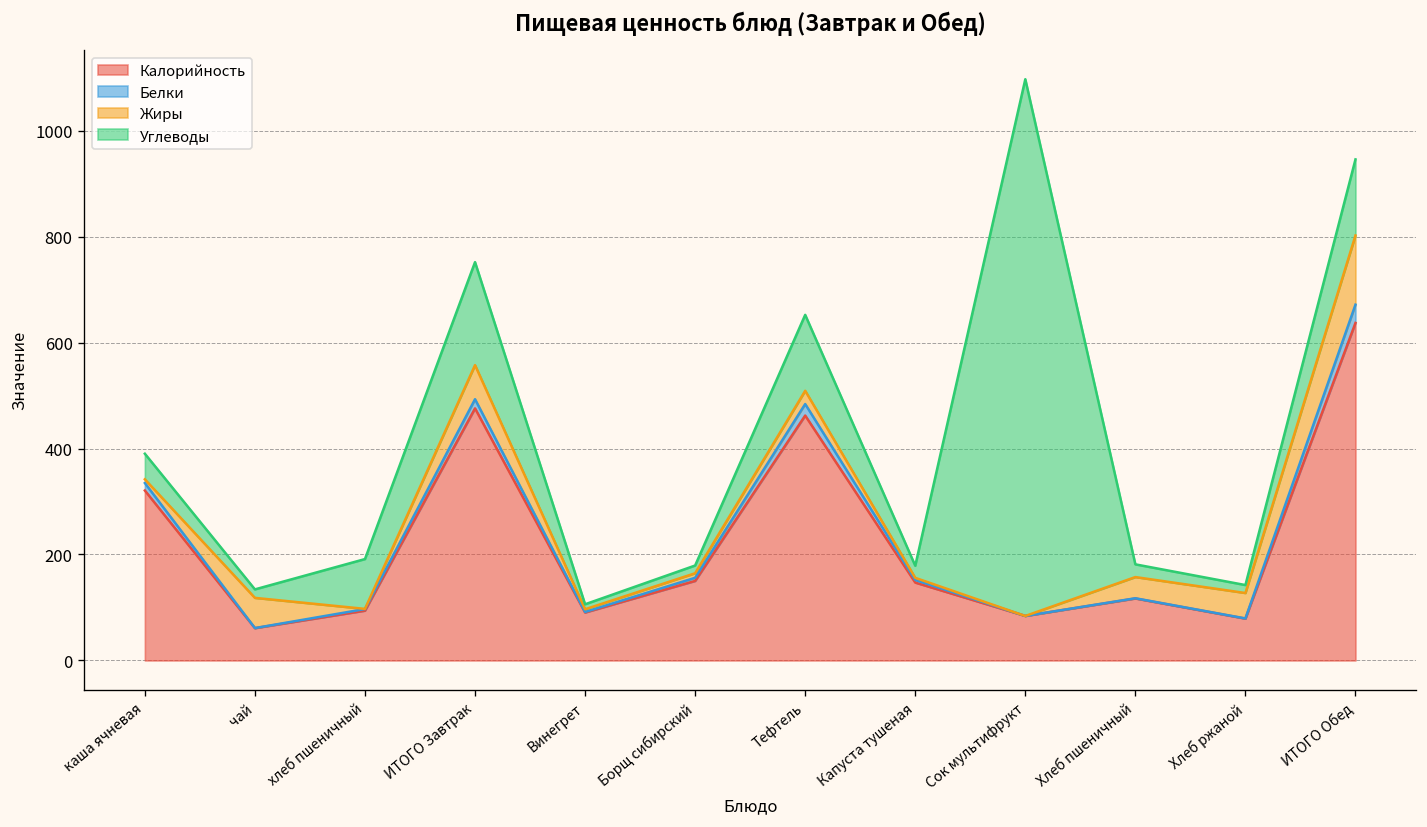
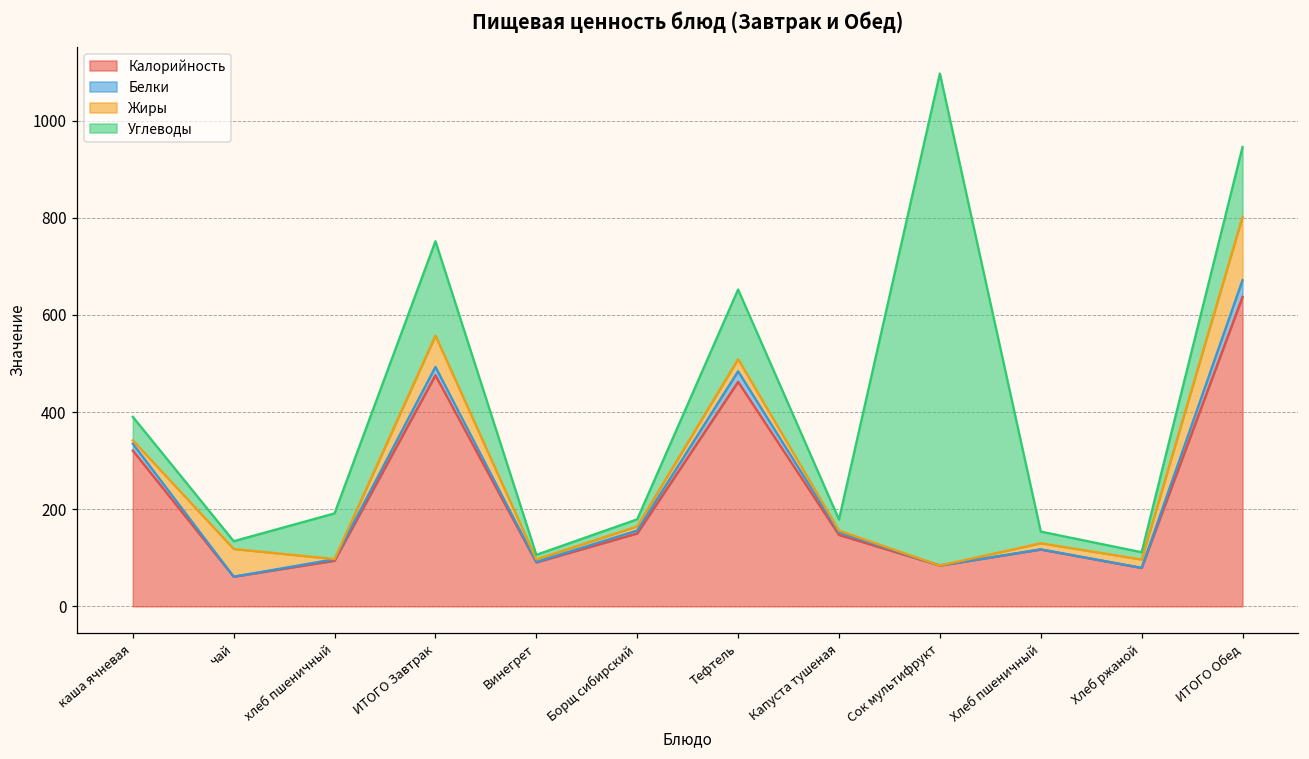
  {
    "Калорийность": {
      "каша ячневая": 320,
      "ИТОГО Завтрак": 480,
      "Борщ сибирский": 150,
      "Тефтель": 460,
      "ИТОГО Обед": 640
    },
    "Белки": {
      "каша ячневая": 10,
      "ИТОГО Завтрак": 20,
      "Борщ сибирский": 10,
      "Тефтель": 20,
      "ИТОГО Обед": 30
    },
    "Жиры": {
      "каша ячневая": 10,
      "чай": 60,
      "ИТОГО Завтрак": 60,
      "Борщ сибирский": 10,
      "Тефтель": 30,
-     "Хлеб пшеничный": 40,
-     "Хлеб ржаной": 50,
+     "Хлеб пшеничный": 10,
+     "Хлеб ржаной": 20,
      "ИТОГО Обед": 130
    },
    "Углеводы": {
      "каша ячневая": 50,
      "чай": 20,
      "хлеб пшеничный": 90,
      "ИТОГО Завтрак": 190,
      "Винегрет": 10,
      "Борщ сибирский": 10,
      "Тефтель": 140,
      "Капуста тушеная": 20,
      "Сок мультифрукт": 1010,
      "Хлеб пшеничный": 20,
      "Хлеб ржаной": 20,
      "ИТОГО Обед": 140
    }
  }
